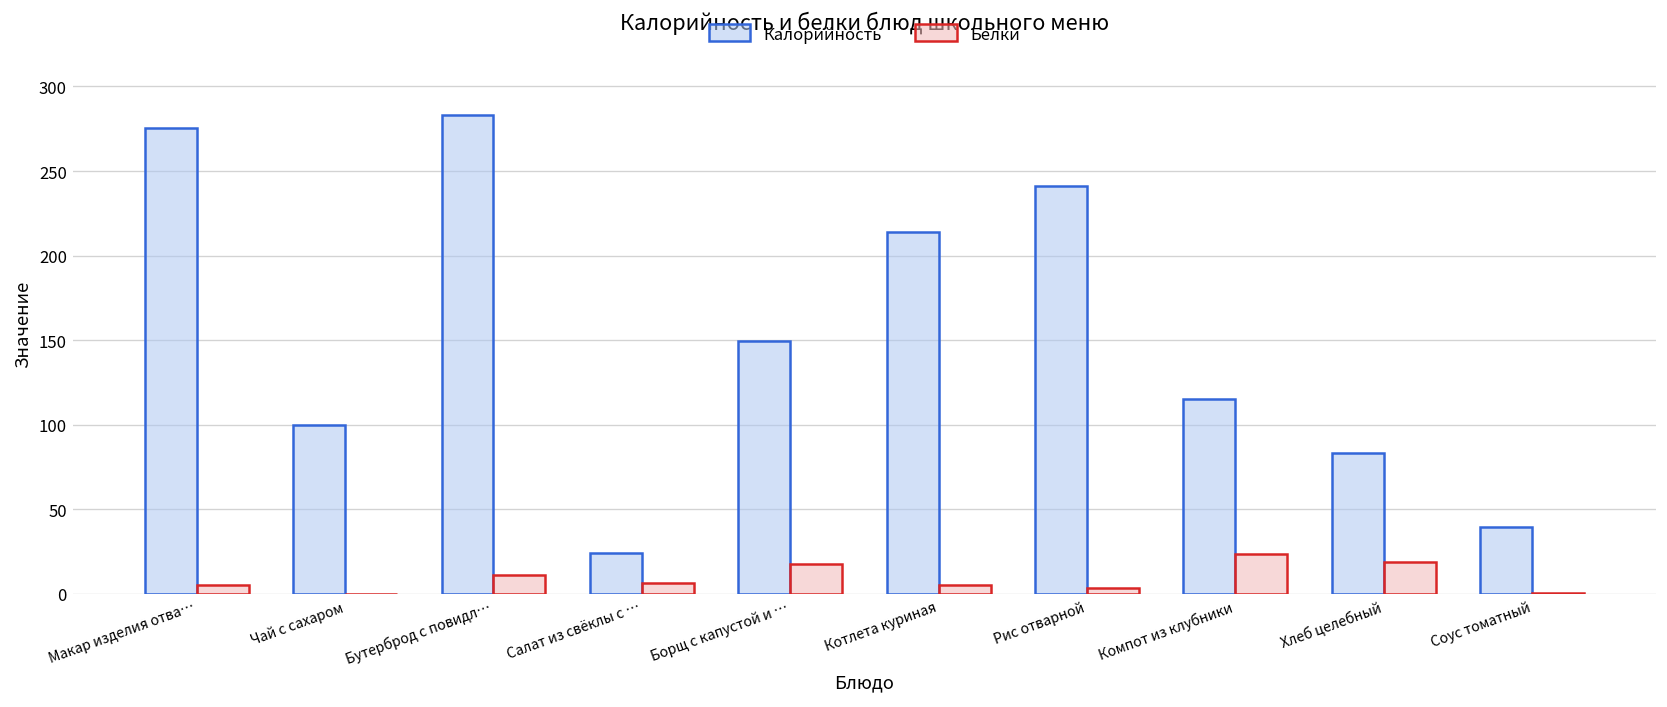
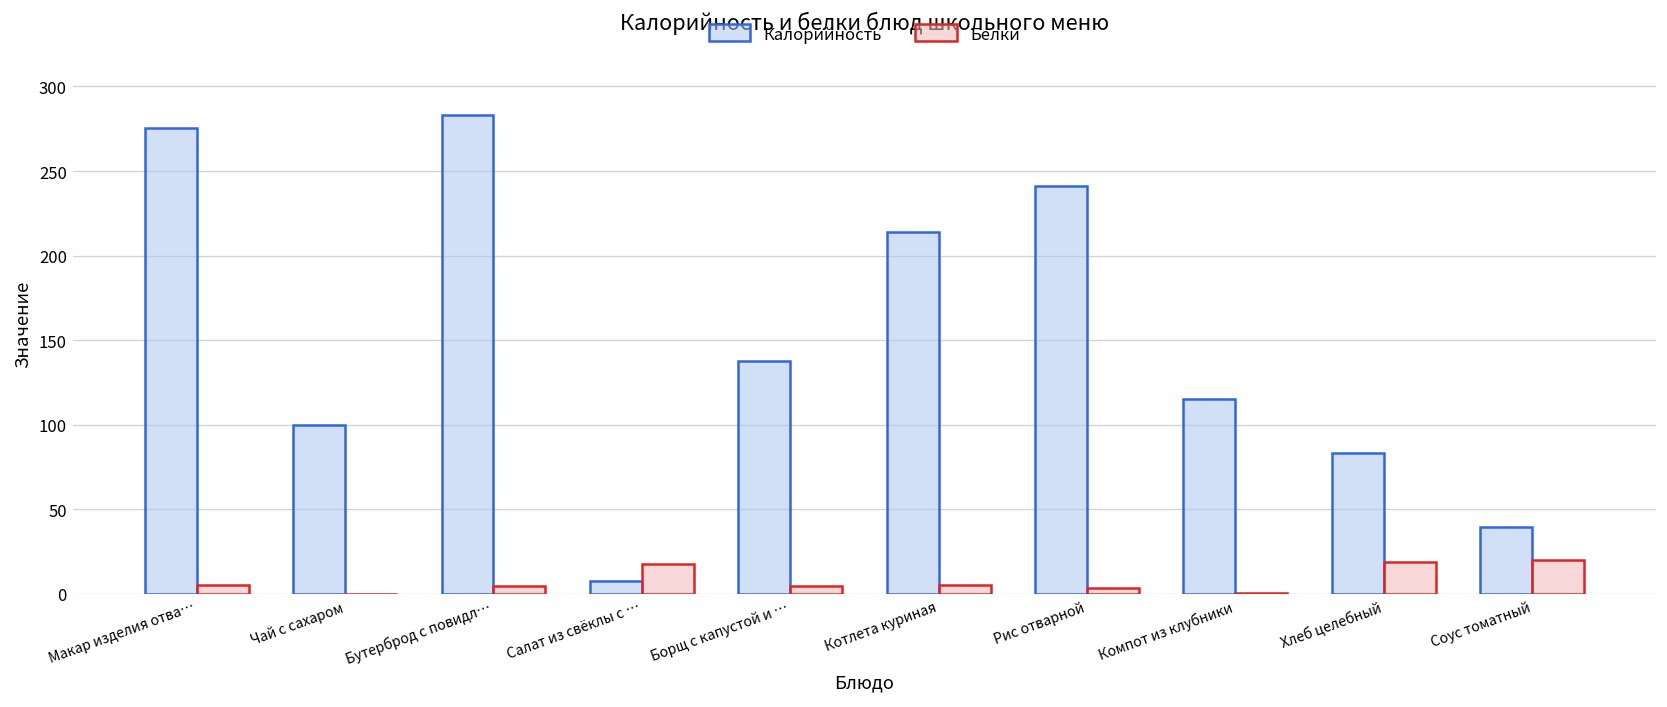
  {
    "Калорийность": {
      "Макар изделия отва…": 275,
      "Чай с сахаром": 100,
      "Бутерброд с повидл…": 283,
-     "Салат из свёклы с …": 24,
-     "Борщ с капустой и …": 150,
+     "Салат из свёклы с …": 8,
+     "Борщ с капустой и …": 138,
      "Котлета куриная": 214,
      "Рис отварной": 241,
      "Компот из клубники": 115,
      "Хлеб целебный": 83,
      "Соус томатный": 40
    },
    "Белки": {
      "Макар изделия отва…": 5,
-     "Бутерброд с повидл…": 11,
-     "Салат из свёклы с …": 6,
-     "Борщ с капустой и …": 18,
+     "Бутерброд с повидл…": 5,
+     "Салат из свёклы с …": 18,
+     "Борщ с капустой и …": 5,
      "Котлета куриная": 5,
      "Рис отварной": 4,
-     "Компот из клубники": 23,
+     "Компот из клубники": 0,
      "Хлеб целебный": 19,
-     "Соус томатный": 1
+     "Соус томатный": 20
    }
  }
